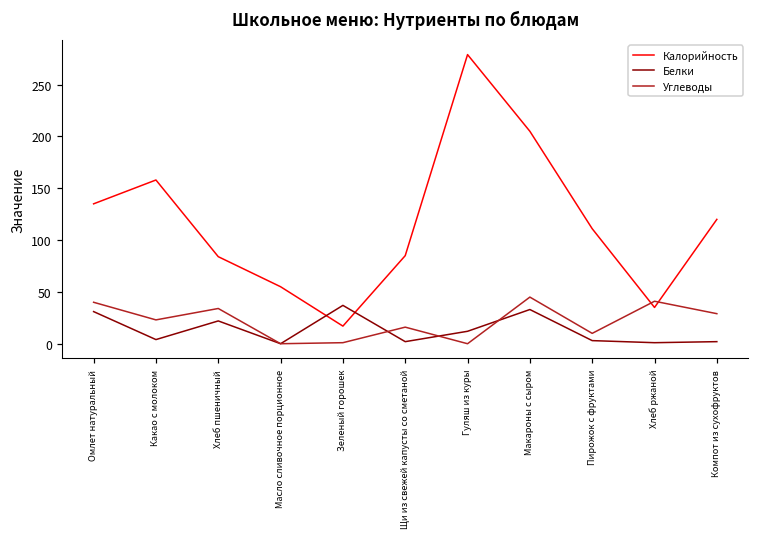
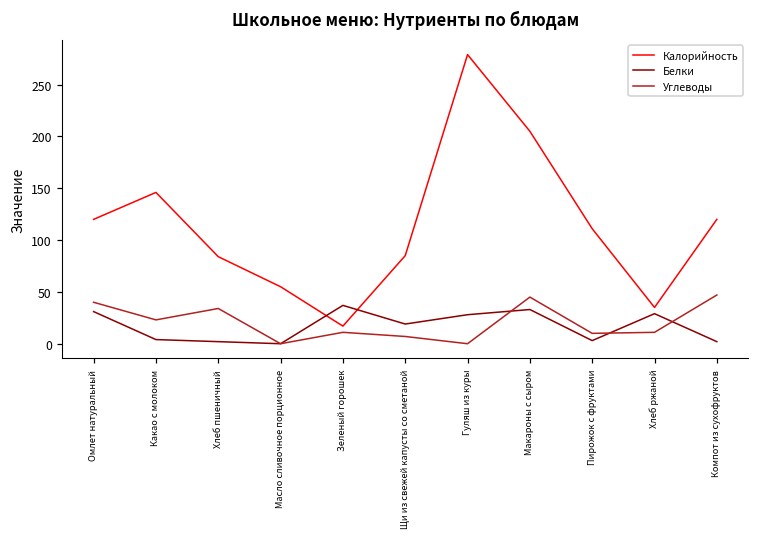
  {
    "Калорийность": {
-     "Омлет натуральный": 140,
-     "Какао с молоком": 160,
+     "Омлет натуральный": 120,
+     "Какао с молоком": 150,
      "Хлеб пшеничный": 80,
      "Масло сливочное порционное": 60,
      "Зеленый горошек": 20,
      "Щи из свежей капусты со сметаной": 90,
      "Гуляш из куры": 280,
      "Макароны с сыром": 210,
      "Пирожок с фруктами": 110,
      "Хлеб ржаной": 40,
      "Компот из сухофруктов": 120
    },
    "Белки": {
      "Омлет натуральный": 30,
      "Какао с молоком": 0,
-     "Хлеб пшеничный": 20,
+     "Хлеб пшеничный": 0,
      "Зеленый горошек": 40,
-     "Щи из свежей капусты со сметаной": 0,
-     "Гуляш из куры": 10,
+     "Щи из свежей капусты со сметаной": 20,
+     "Гуляш из куры": 30,
      "Макароны с сыром": 30,
      "Пирожок с фруктами": 0,
-     "Хлеб ржаной": 0,
+     "Хлеб ржаной": 30,
      "Компот из сухофруктов": 0
    },
    "Углеводы": {
      "Омлет натуральный": 40,
      "Какао с молоком": 20,
      "Хлеб пшеничный": 30,
-     "Зеленый горошек": 0,
-     "Щи из свежей капусты со сметаной": 20,
+     "Зеленый горошек": 10,
+     "Щи из свежей капусты со сметаной": 10,
      "Гуляш из куры": 0,
      "Макароны с сыром": 50,
      "Пирожок с фруктами": 10,
-     "Хлеб ржаной": 40,
-     "Компот из сухофруктов": 30
+     "Хлеб ржаной": 10,
+     "Компот из сухофруктов": 50
    }
  }
